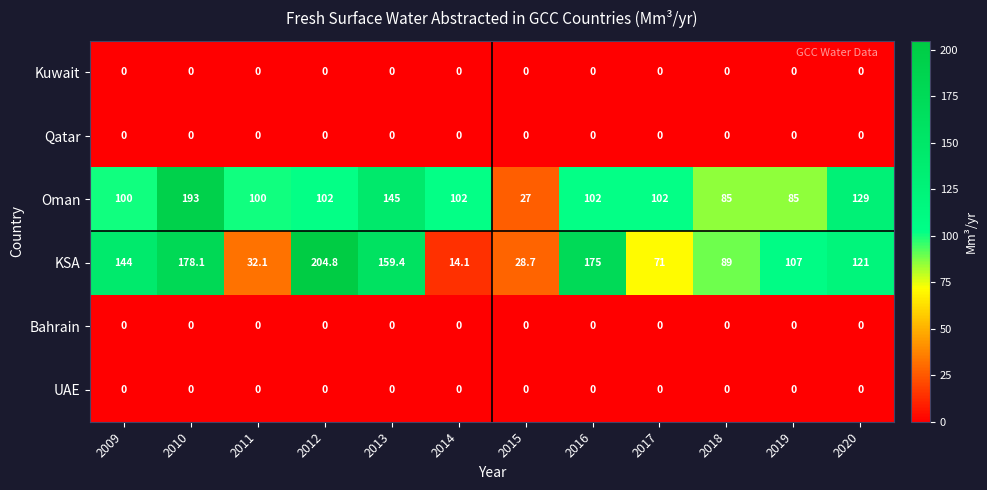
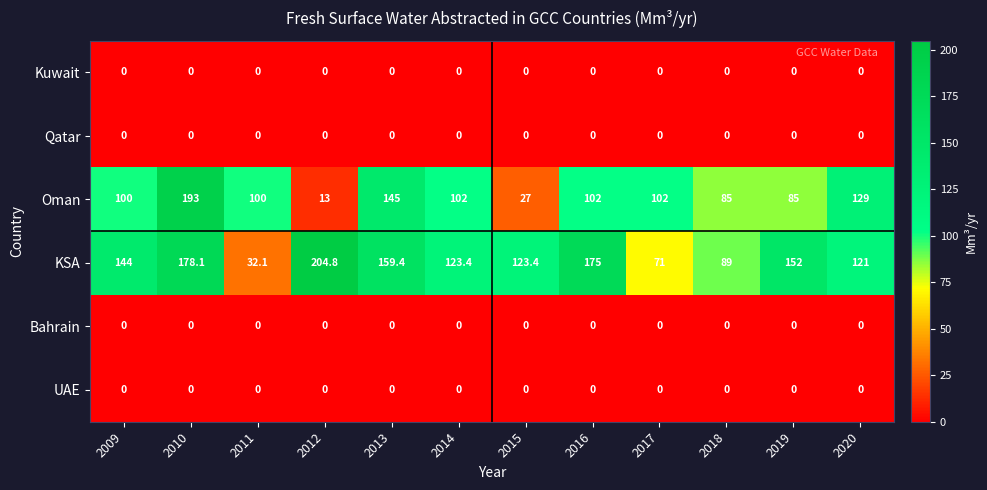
  {
    "Kuwait": {
      "2009": 0,
      "2010": 0,
      "2011": 0,
      "2012": 0,
      "2013": 0,
      "2014": 0,
      "2015": 0,
      "2016": 0,
      "2017": 0,
      "2018": 0,
      "2019": 0
    },
    "Qatar": {
      "2009": 0,
      "2010": 0,
      "2011": 0,
      "2012": 0,
      "2013": 0,
      "2014": 0,
      "2015": 0,
      "2016": 0,
      "2017": 0,
      "2018": 0,
      "2019": 0,
      "2020": 0
    },
    "Oman": {
      "2009": 100,
      "2010": 193,
      "2011": 100,
-     "2012": 102,
+     "2012": 13,
      "2013": 145,
      "2014": 102,
      "2015": 27,
      "2016": 102,
      "2017": 102,
      "2018": 85,
      "2019": 85,
      "2020": 129
    },
    "KSA": {
      "2009": 144,
      "2010": 178.1,
      "2011": 32.1,
      "2012": 204.8,
      "2013": 159.4,
-     "2014": 14.1,
-     "2015": 28.7,
+     "2014": 123.4,
+     "2015": 123.4,
      "2016": 175,
      "2017": 71,
      "2018": 89,
-     "2019": 107,
+     "2019": 152,
      "2020": 121
    },
    "Bahrain": {
      "2009": 0,
      "2010": 0,
      "2011": 0,
      "2012": 0,
      "2013": 0,
      "2014": 0,
      "2015": 0,
      "2016": 0,
      "2017": 0,
      "2018": 0,
      "2019": 0,
      "2020": 0
    },
    "UAE": {
      "2009": 0,
      "2010": 0,
      "2011": 0,
      "2012": 0,
      "2013": 0,
      "2014": 0,
      "2015": 0,
      "2016": 0,
      "2017": 0,
      "2018": 0,
      "2019": 0,
      "2020": 0
    }
  }
